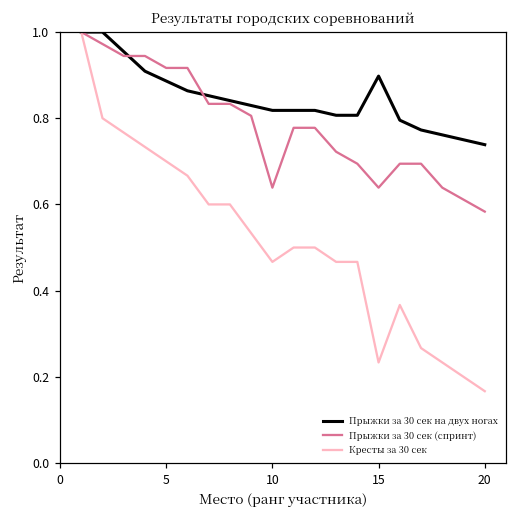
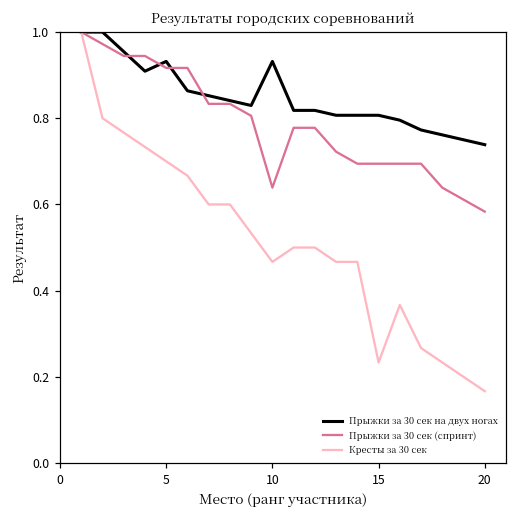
  {
    "Прыжки за 30 сек на двух ногах": {
-     "5": 0.89,
-     "10": 0.82,
-     "15": 0.90,
+     "5": 0.93,
+     "10": 0.93,
+     "15": 0.81,
      "20": 0.74
    },
    "Прыжки за 30 сек (спринт)": {
      "5": 0.92,
      "10": 0.64,
-     "15": 0.64,
+     "15": 0.69,
      "20": 0.58
    },
    "Кресты за 30 сек": {
      "5": 0.70,
      "10": 0.47,
      "15": 0.23,
      "20": 0.17
    }
  }
